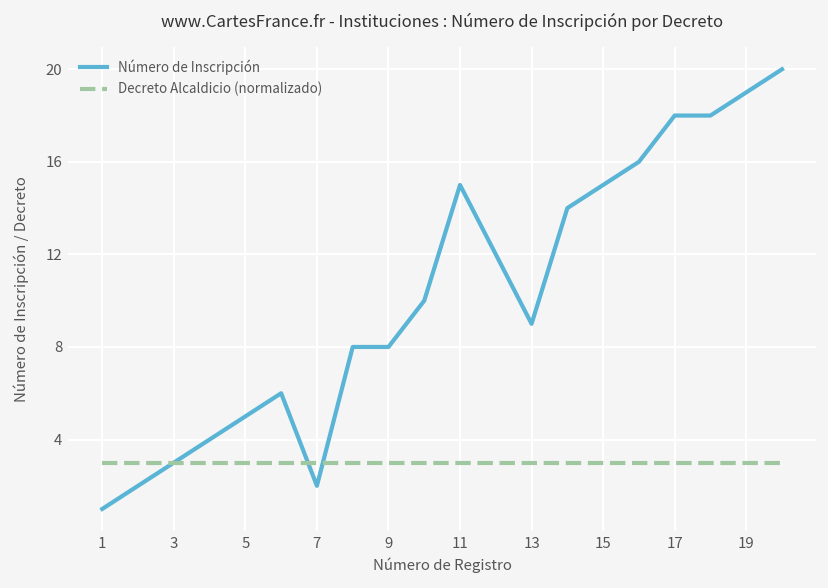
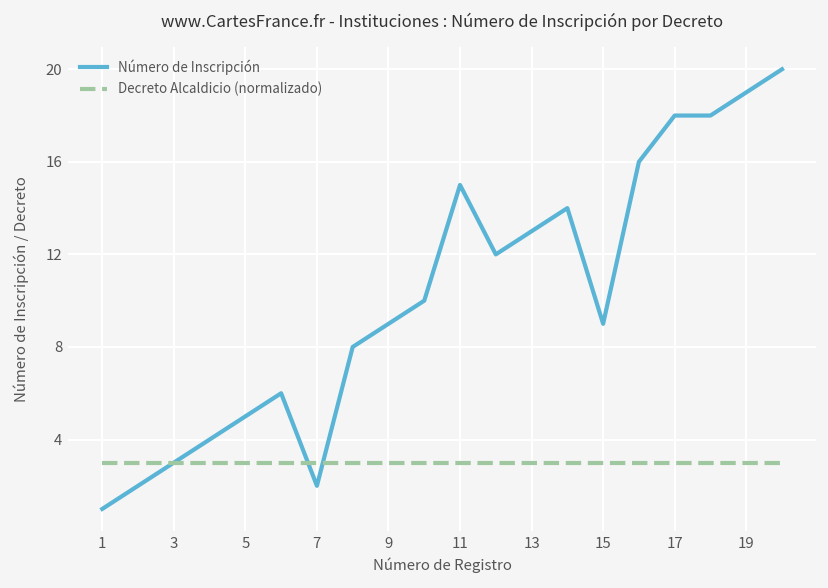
  {
    "Número de Inscripción": {
      "1": 1,
      "5": 5,
      "7": 2,
-     "9": 8,
+     "9": 9,
      "11": 15,
-     "13": 9,
-     "15": 15,
+     "13": 13,
+     "15": 9,
      "17": 18,
      "19": 19
    },
    "Decreto Alcaldicio (normalizado)": {
      "1": 3,
      "5": 3,
      "7": 3,
      "9": 3,
      "11": 3,
      "13": 3,
      "15": 3,
      "17": 3,
      "19": 3
    }
  }
